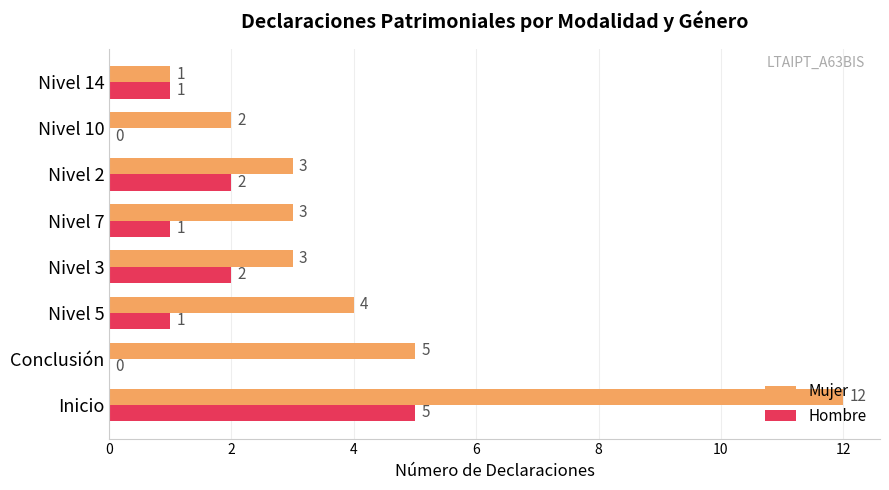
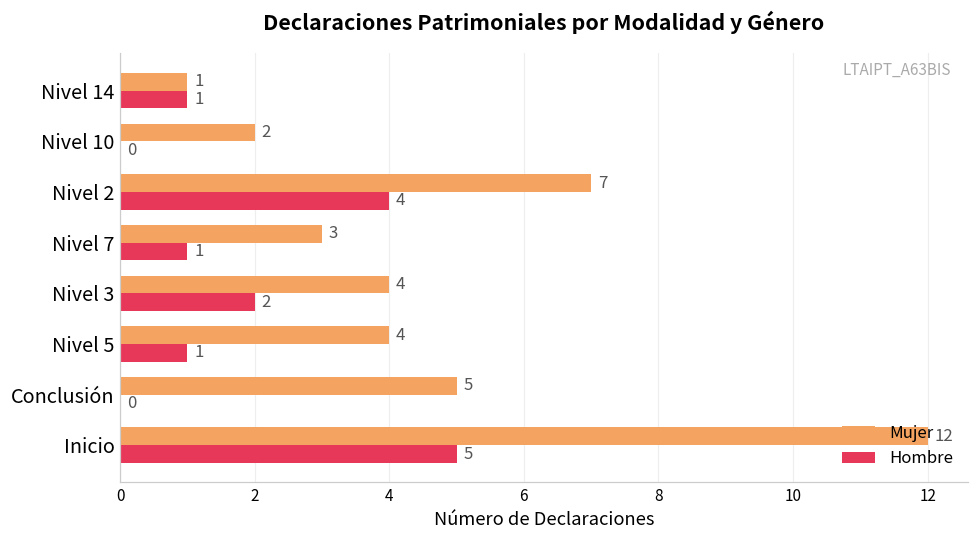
  {
    "Mujer": {
      "Nivel 14": 1,
      "Nivel 10": 2,
-     "Nivel 2": 3,
+     "Nivel 2": 7,
      "Nivel 7": 3,
-     "Nivel 3": 3,
+     "Nivel 3": 4,
      "Nivel 5": 4,
      "Conclusión": 5,
      "Inicio": 12
    },
    "Hombre": {
      "Nivel 14": 1,
      "Nivel 10": 0,
-     "Nivel 2": 2,
+     "Nivel 2": 4,
      "Nivel 7": 1,
      "Nivel 3": 2,
      "Nivel 5": 1,
      "Conclusión": 0,
      "Inicio": 5
    }
  }
